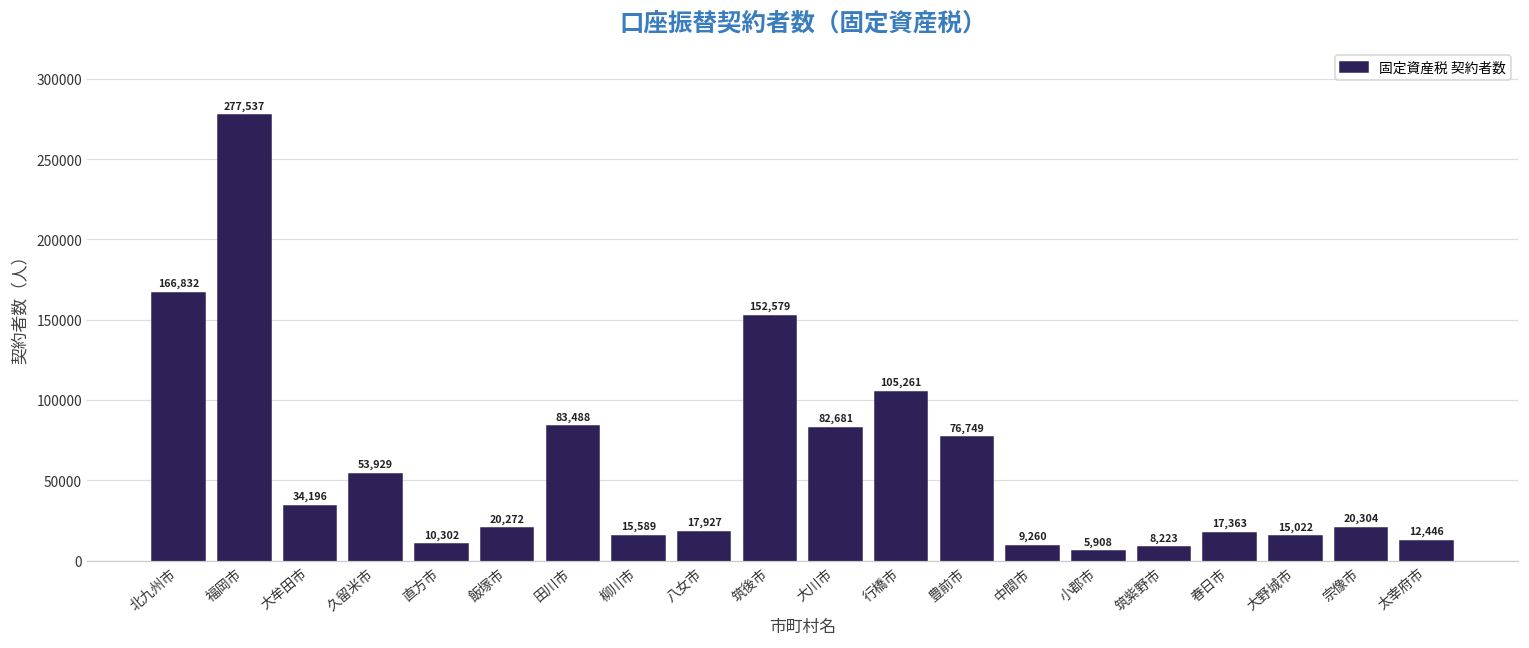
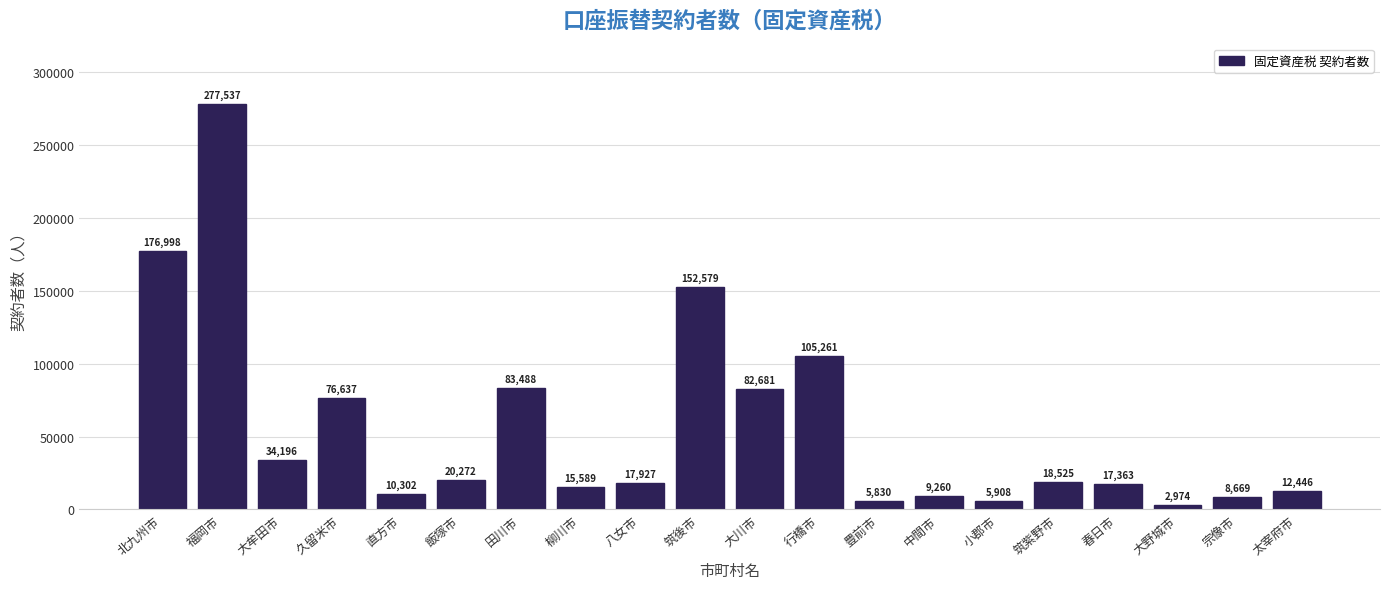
  {
-   "北九州市": "166,832",
+   "北九州市": "176,998",
    "福岡市": "277,537",
    "大牟田市": "34,196",
-   "久留米市": "53,929",
+   "久留米市": "76,637",
    "直方市": "10,302",
    "飯塚市": "20,272",
    "田川市": "83,488",
    "柳川市": "15,589",
    "八女市": "17,927",
    "筑後市": "152,579",
    "大川市": "82,681",
    "行橋市": "105,261",
-   "豊前市": "76,749",
+   "豊前市": "5,830",
    "中間市": "9,260",
    "小郡市": "5,908",
-   "筑紫野市": "8,223",
+   "筑紫野市": "18,525",
    "春日市": "17,363",
-   "大野城市": "15,022",
-   "宗像市": "20,304",
+   "大野城市": "2,974",
+   "宗像市": "8,669",
    "太宰府市": "12,446"
  }
